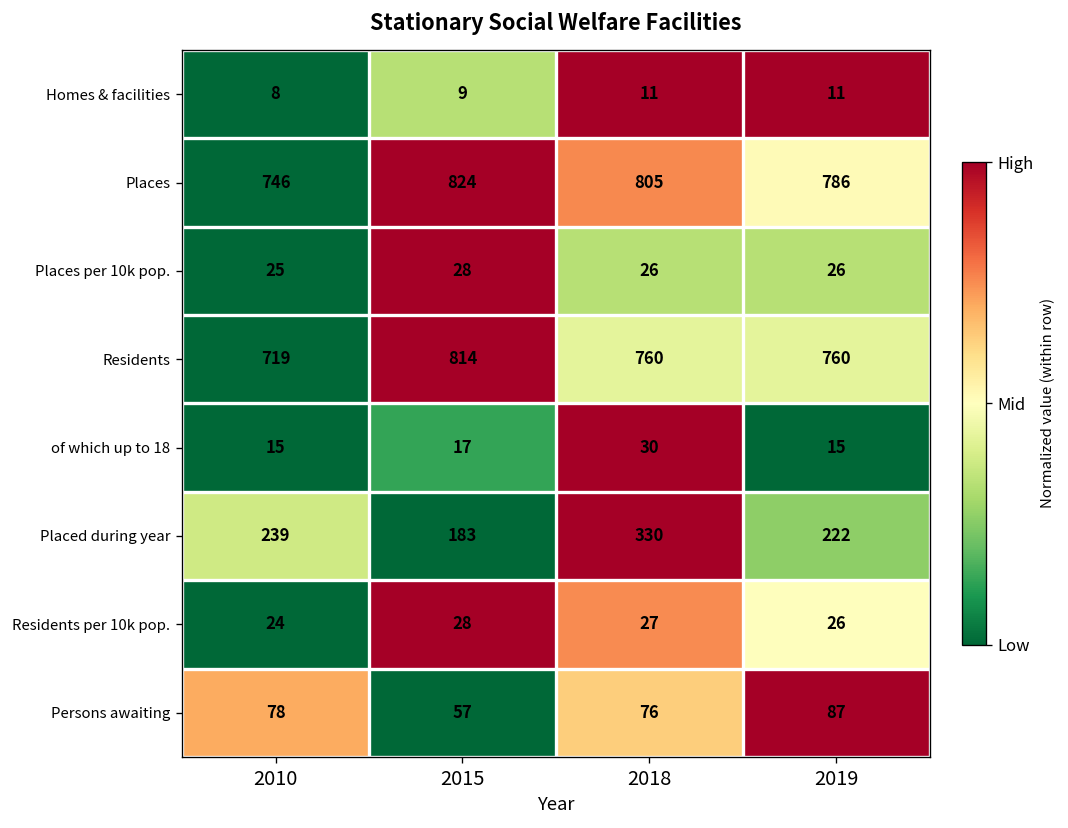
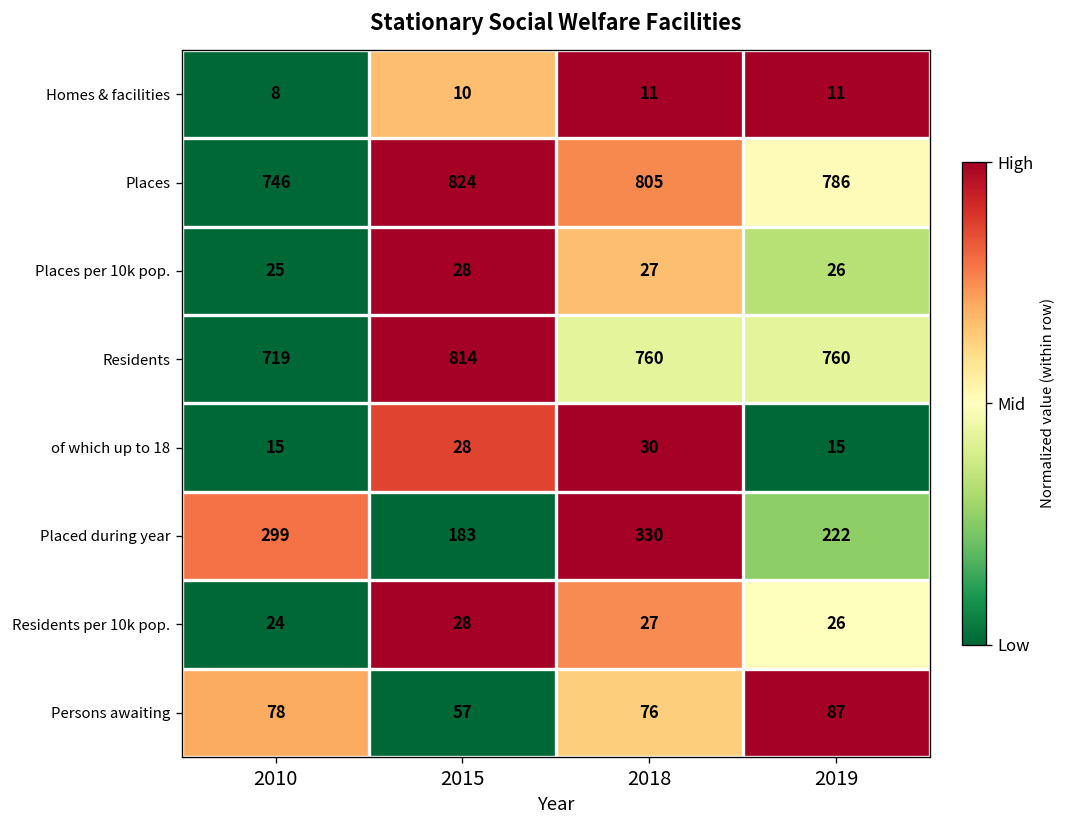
  {
    "Homes & facilities": {
      "2010": 8,
-     "2015": 9,
+     "2015": 10,
      "2018": 11,
      "2019": 11
    },
    "Places": {
      "2010": 746,
      "2015": 824,
      "2018": 805,
      "2019": 786
    },
    "Places per 10k pop.": {
      "2010": 25,
      "2015": 28,
-     "2018": 26,
+     "2018": 27,
      "2019": 26
    },
    "Residents": {
      "2010": 719,
      "2015": 814,
      "2018": 760,
      "2019": 760
    },
    "of which up to 18": {
      "2010": 15,
-     "2015": 17,
+     "2015": 28,
      "2018": 30,
      "2019": 15
    },
    "Placed during year": {
-     "2010": 239,
+     "2010": 299,
      "2015": 183,
      "2018": 330,
      "2019": 222
    },
    "Residents per 10k pop.": {
      "2010": 24,
      "2015": 28,
      "2018": 27,
      "2019": 26
    },
    "Persons awaiting": {
      "2010": 78,
      "2015": 57,
      "2018": 76,
      "2019": 87
    }
  }
